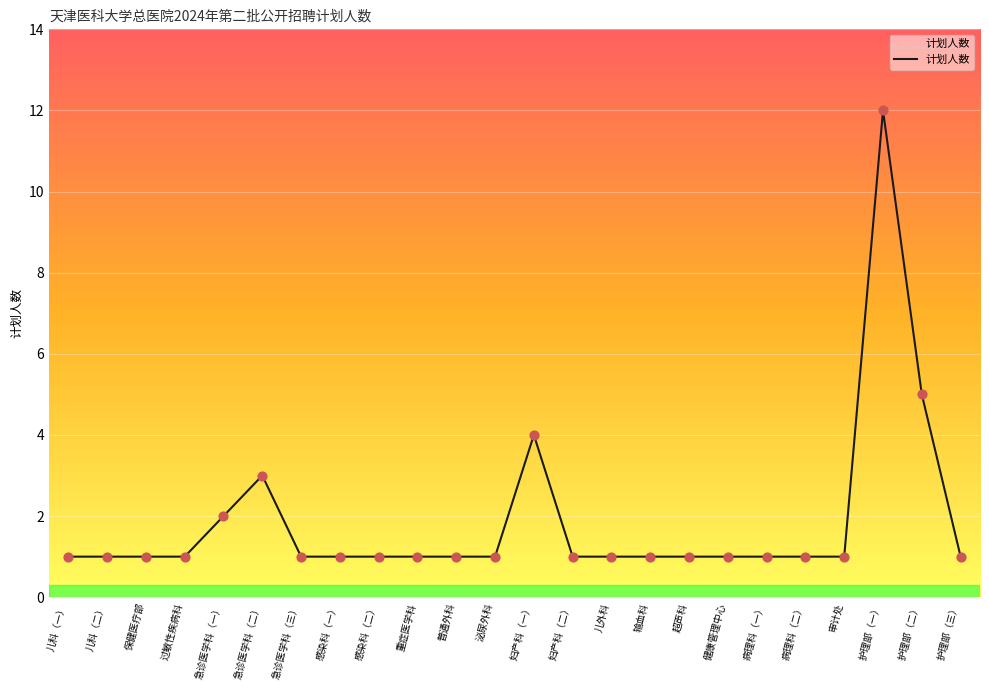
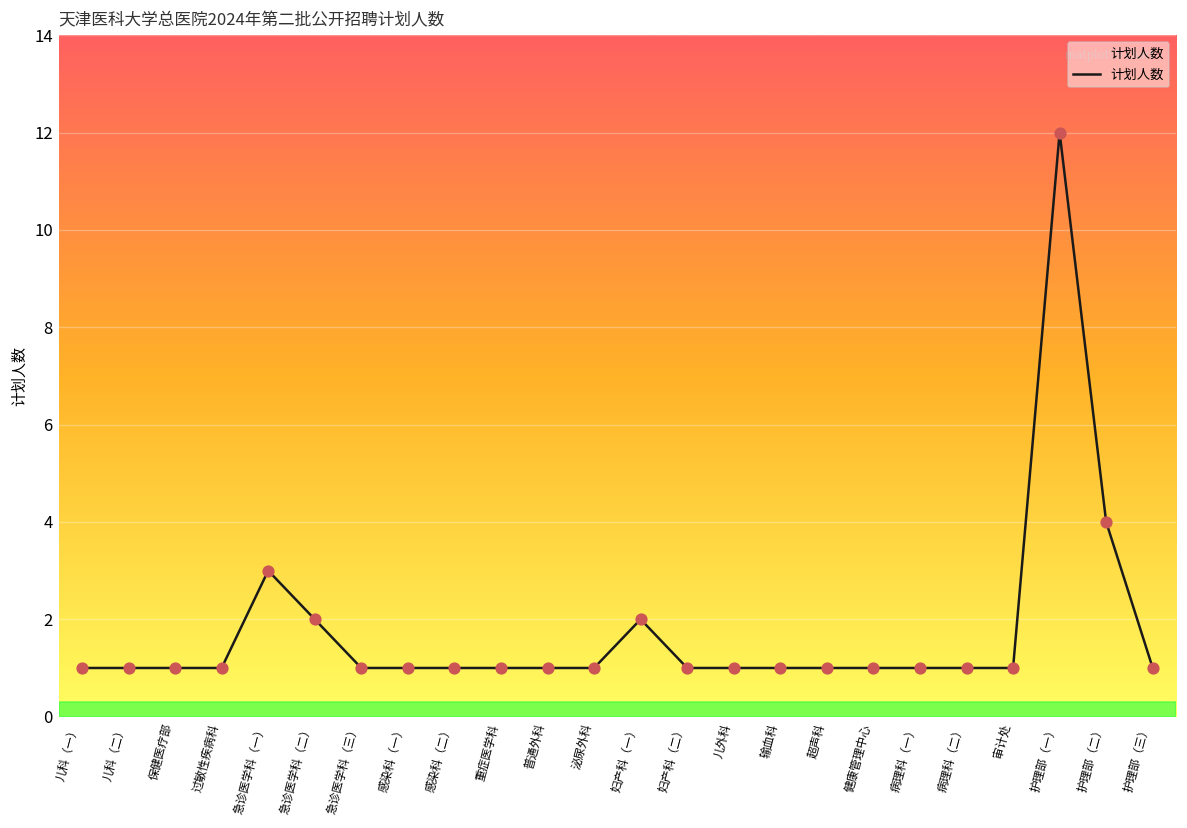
  {
    "儿科（一）": 1,
    "儿科（二）": 1,
    "保健医疗部": 1,
    "过敏性疾病科": 1,
-   "急诊医学科（一）": 2,
-   "急诊医学科（二）": 3,
+   "急诊医学科（一）": 3,
+   "急诊医学科（二）": 2,
    "急诊医学科（三）": 1,
    "感染科（一）": 1,
    "感染科（二）": 1,
    "重症医学科": 1,
    "普通外科": 1,
    "泌尿外科": 1,
-   "妇产科（一）": 4,
+   "妇产科（一）": 2,
    "妇产科（二）": 1,
    "儿外科": 1,
    "输血科": 1,
    "超声科": 1,
    "健康管理中心": 1,
    "病理科（一）": 1,
    "病理科（二）": 1,
    "审计处": 1,
    "护理部（一）": 12,
-   "护理部（二）": 5,
+   "护理部（二）": 4,
    "护理部（三）": 1
  }
